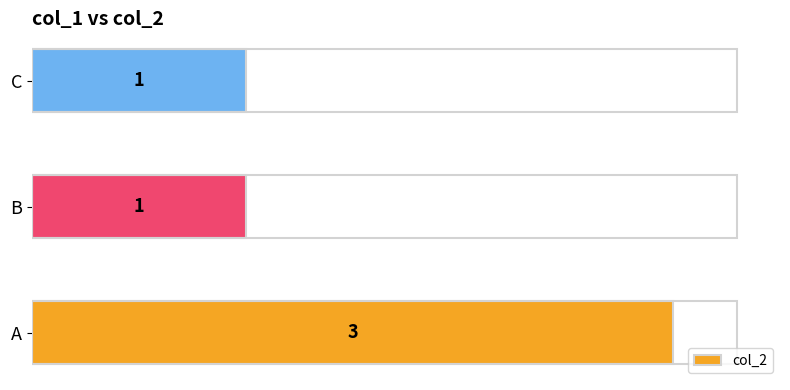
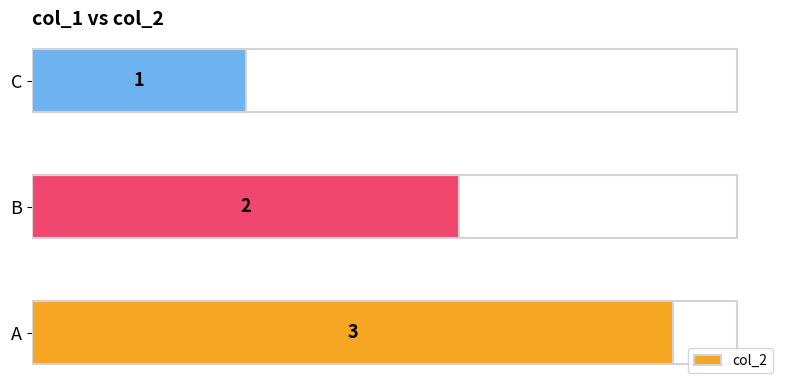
  {
    "C": 1,
-   "B": 1,
+   "B": 2,
    "A": 3
  }
